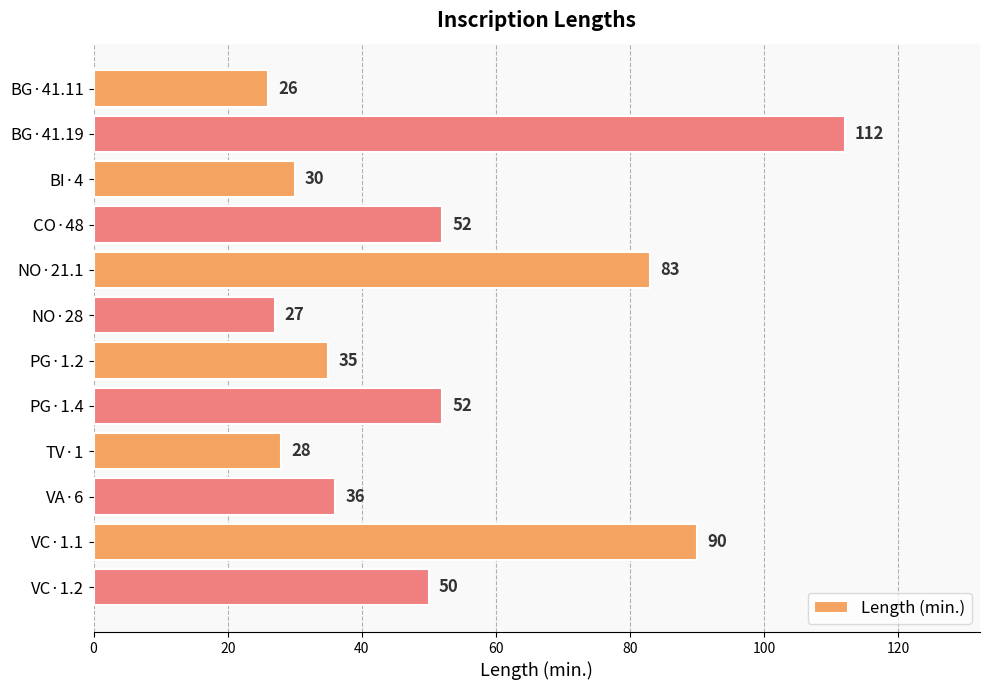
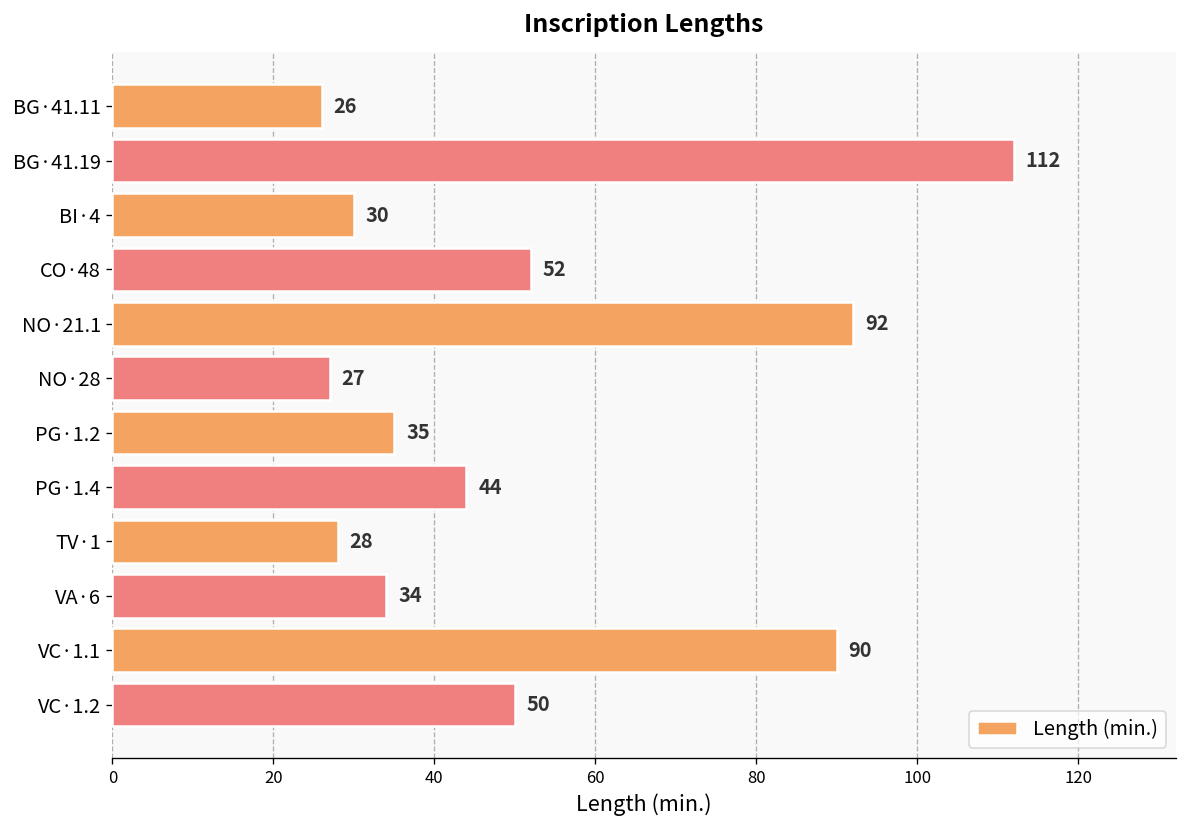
  {
    "BG·41.11": 26,
    "BG·41.19": 112,
    "BI·4": 30,
    "CO·48": 52,
-   "NO·21.1": 83,
+   "NO·21.1": 92,
    "NO·28": 27,
    "PG·1.2": 35,
-   "PG·1.4": 52,
+   "PG·1.4": 44,
    "TV·1": 28,
-   "VA·6": 36,
+   "VA·6": 34,
    "VC·1.1": 90,
    "VC·1.2": 50
  }
